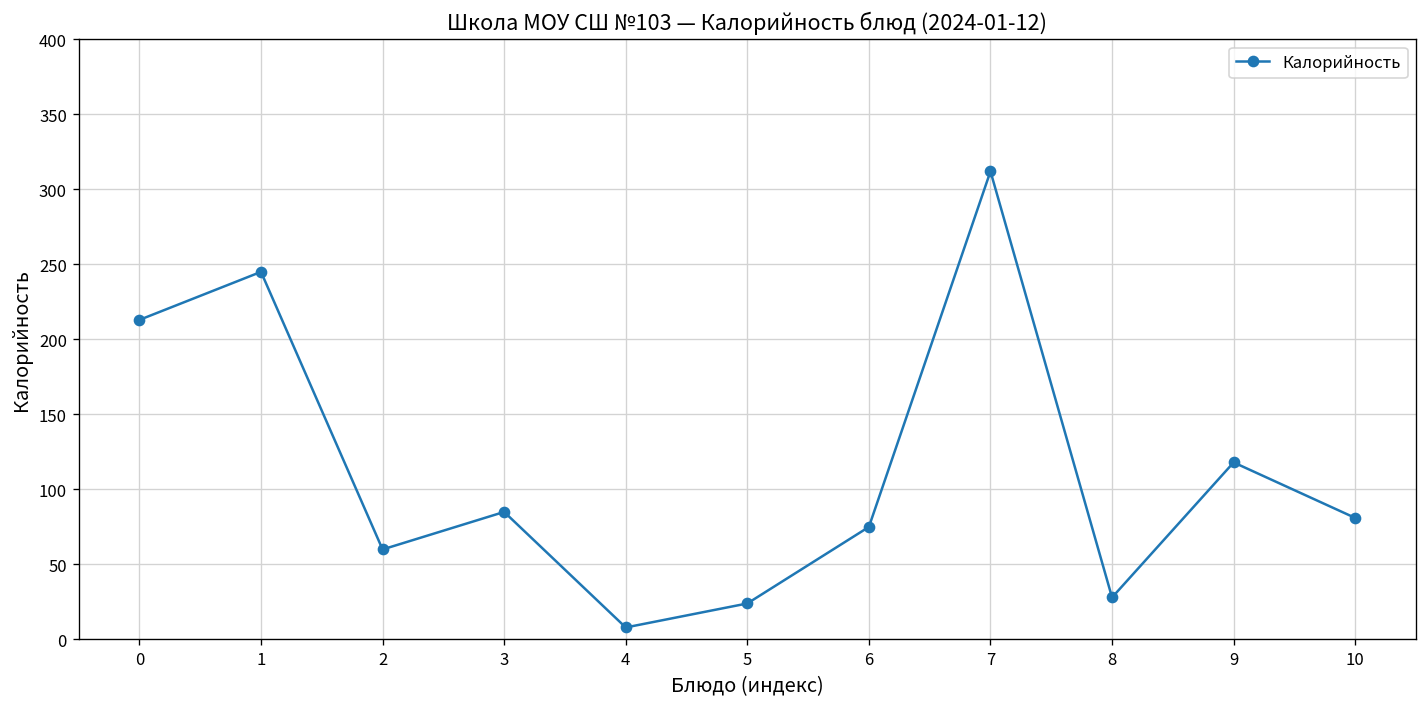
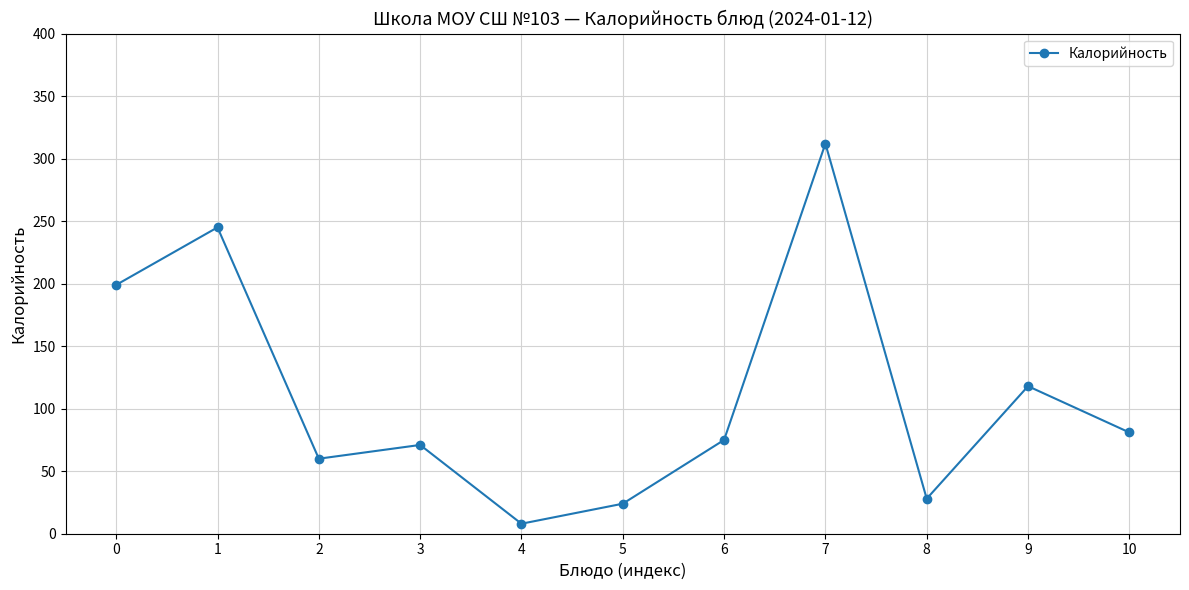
  {
-   "0": 213,
+   "0": 199,
    "1": 245,
    "2": 60,
-   "3": 85,
+   "3": 71,
    "4": 8,
    "5": 24,
    "6": 75,
    "7": 312,
    "8": 28,
    "9": 118,
    "10": 81
  }
